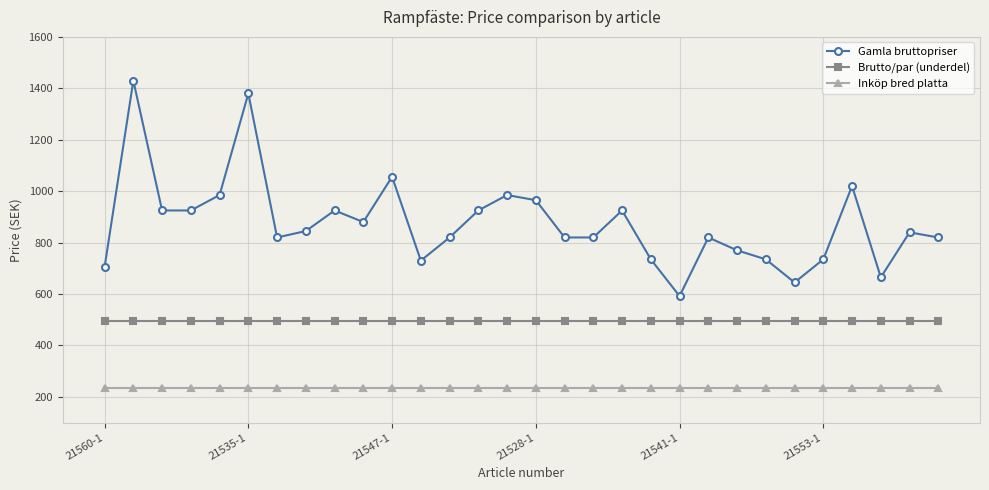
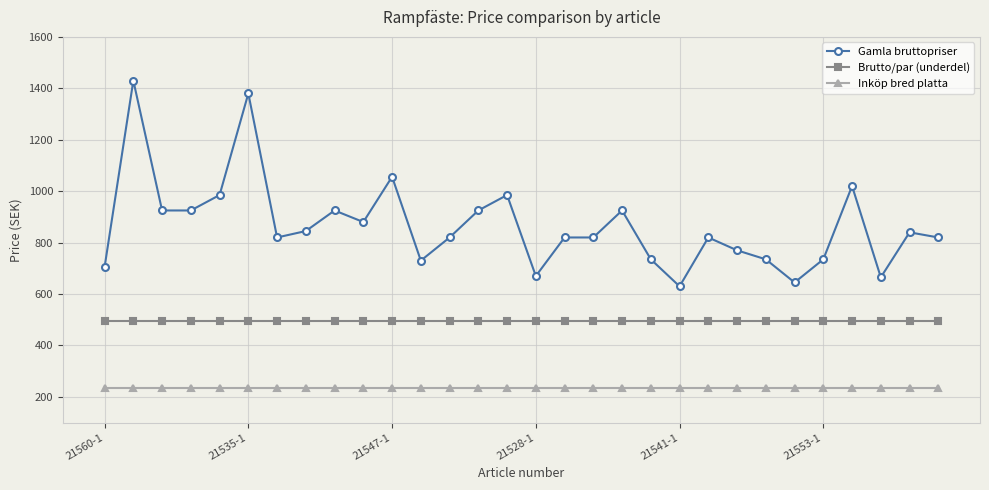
  {
    "Gamla bruttopriser": {
      "21560-1": 710,
      "21535-1": 1380,
      "21547-1": 1060,
-     "21528-1": 970,
-     "21541-1": 590,
+     "21528-1": 670,
+     "21541-1": 630,
      "21553-1": 740
    }
  }
